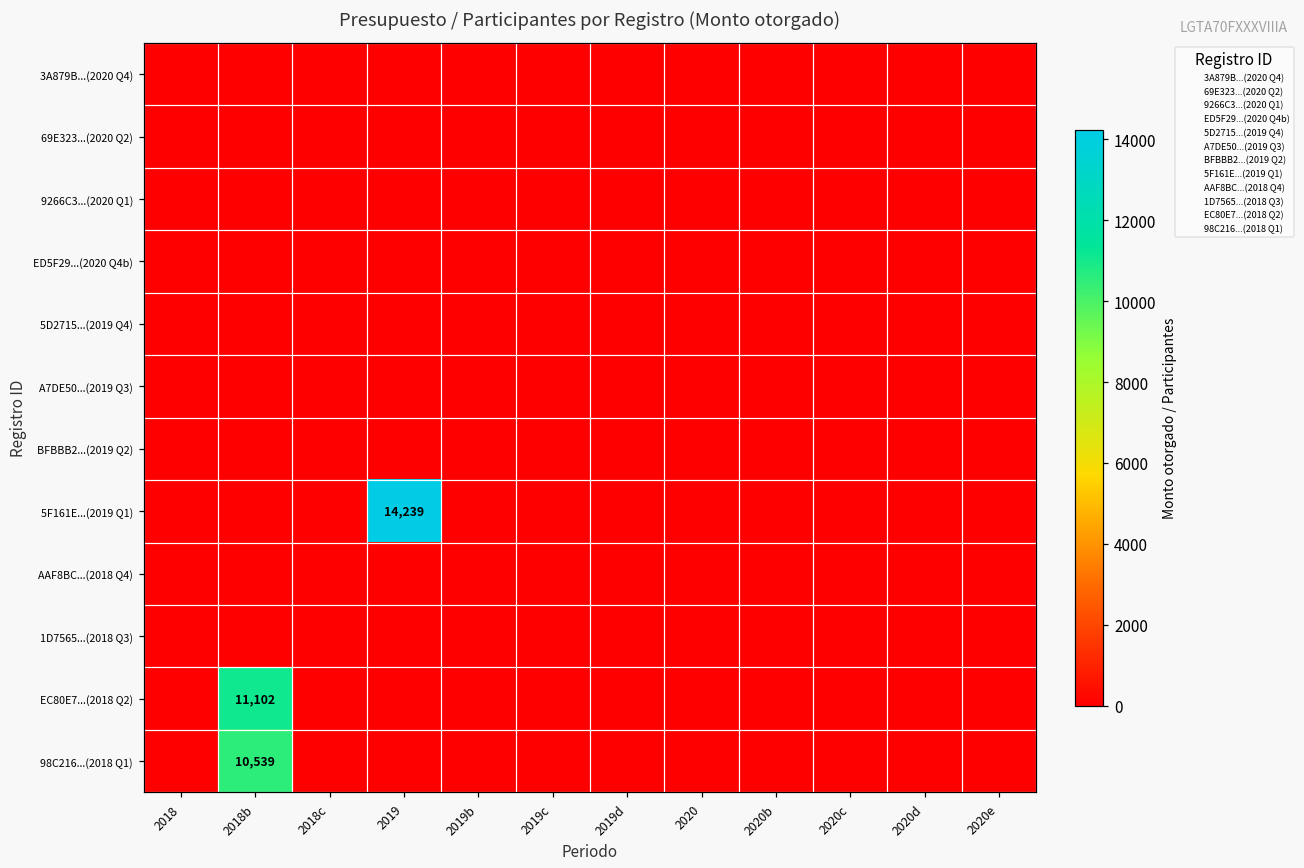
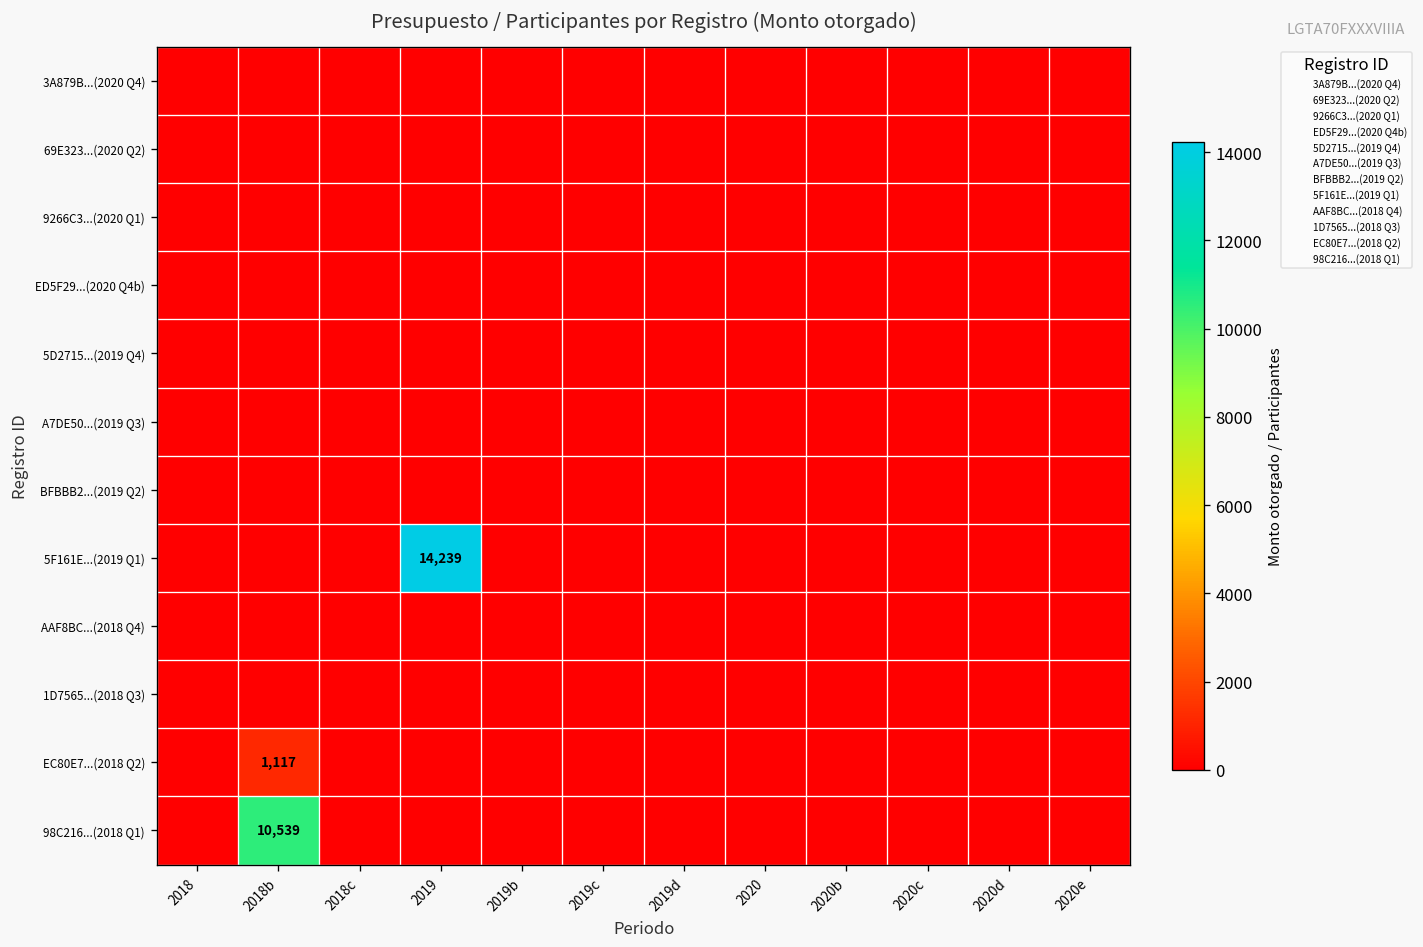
  {
    "5F161E...(2019 Q1)": {
      "2019": "14,239"
    },
    "EC80E7...(2018 Q2)": {
-     "2018b": "11,102"
+     "2018b": "1,117"
    },
    "98C216...(2018 Q1)": {
      "2018b": "10,539"
    }
  }
